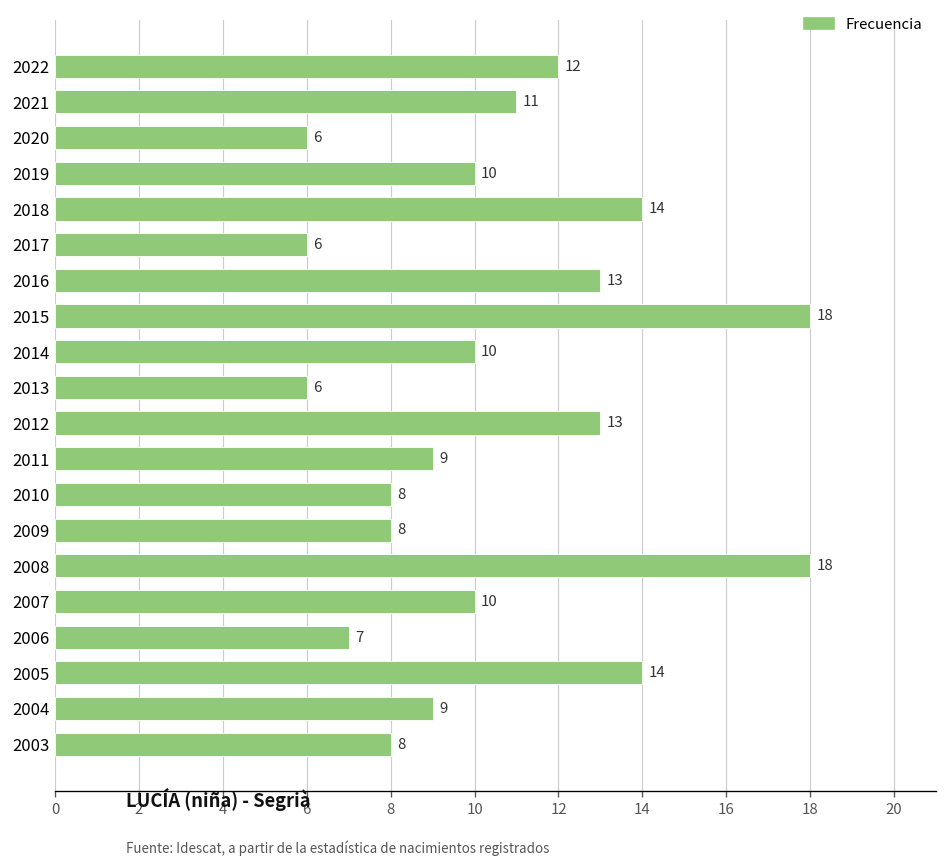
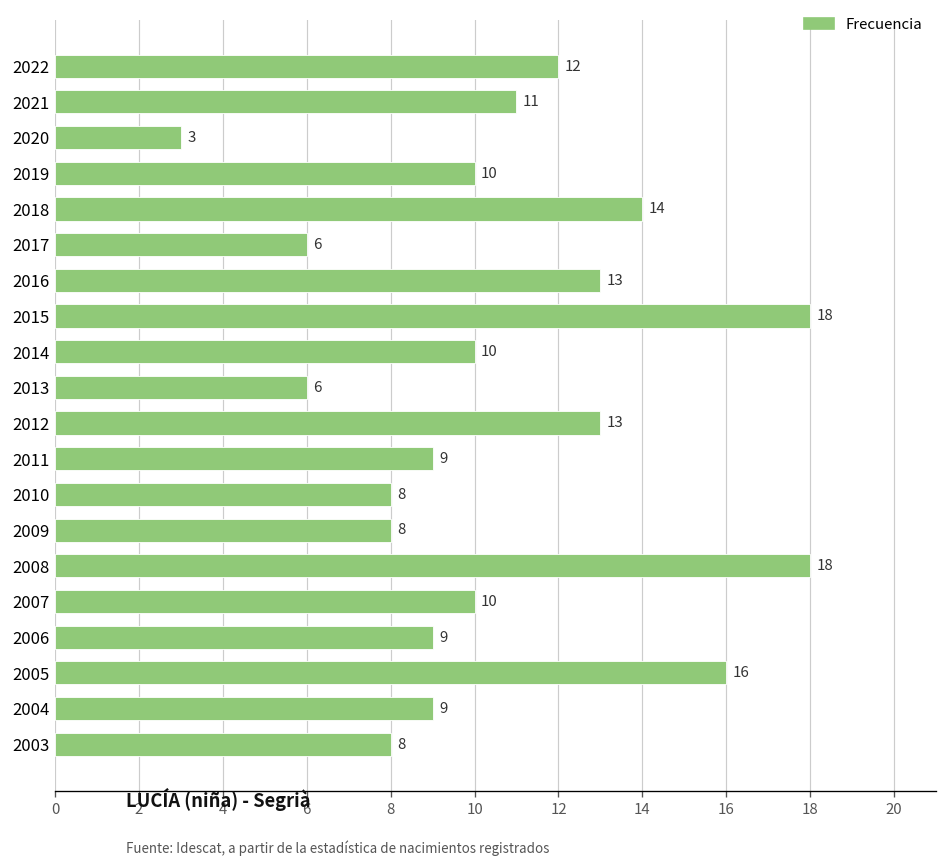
  {
    "2022": 12,
    "2021": 11,
-   "2020": 6,
+   "2020": 3,
    "2019": 10,
    "2018": 14,
    "2017": 6,
    "2016": 13,
    "2015": 18,
    "2014": 10,
    "2013": 6,
    "2012": 13,
    "2011": 9,
    "2010": 8,
    "2009": 8,
    "2008": 18,
    "2007": 10,
-   "2006": 7,
-   "2005": 14,
+   "2006": 9,
+   "2005": 16,
    "2004": 9,
    "2003": 8
  }
